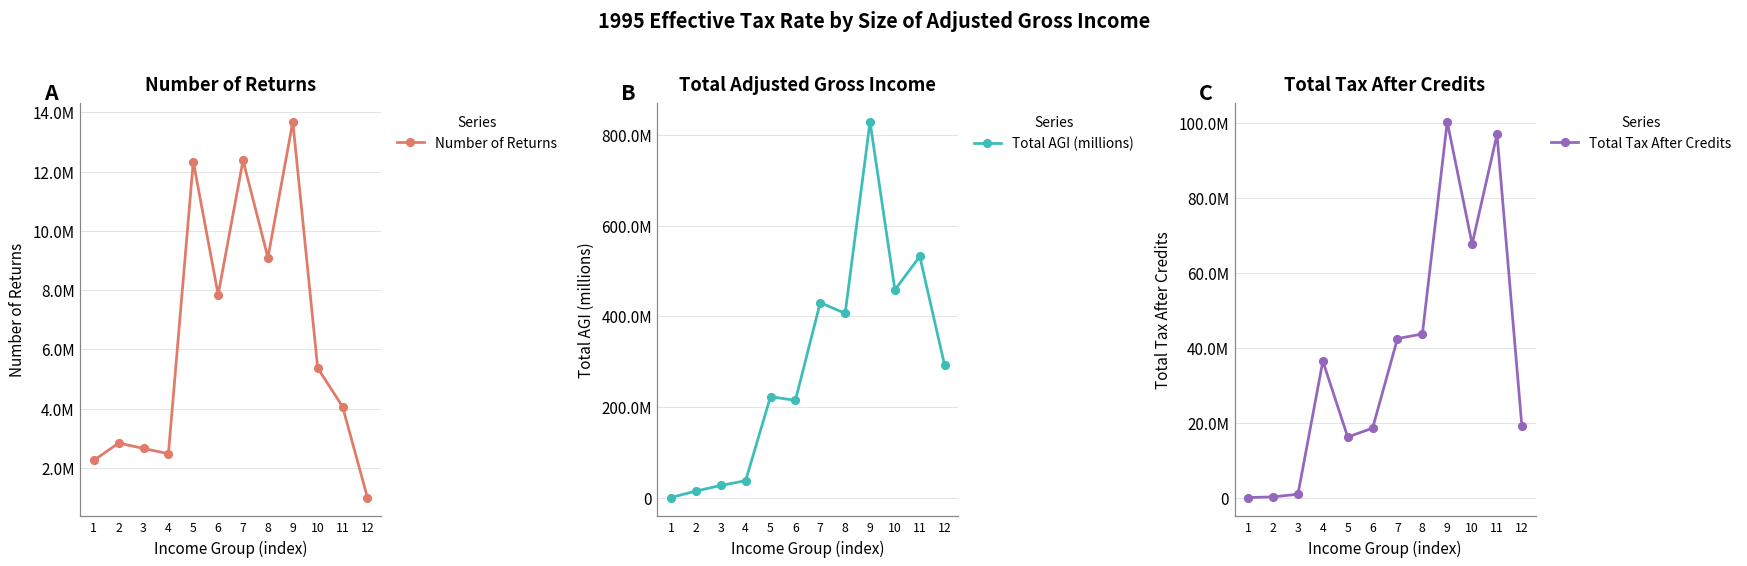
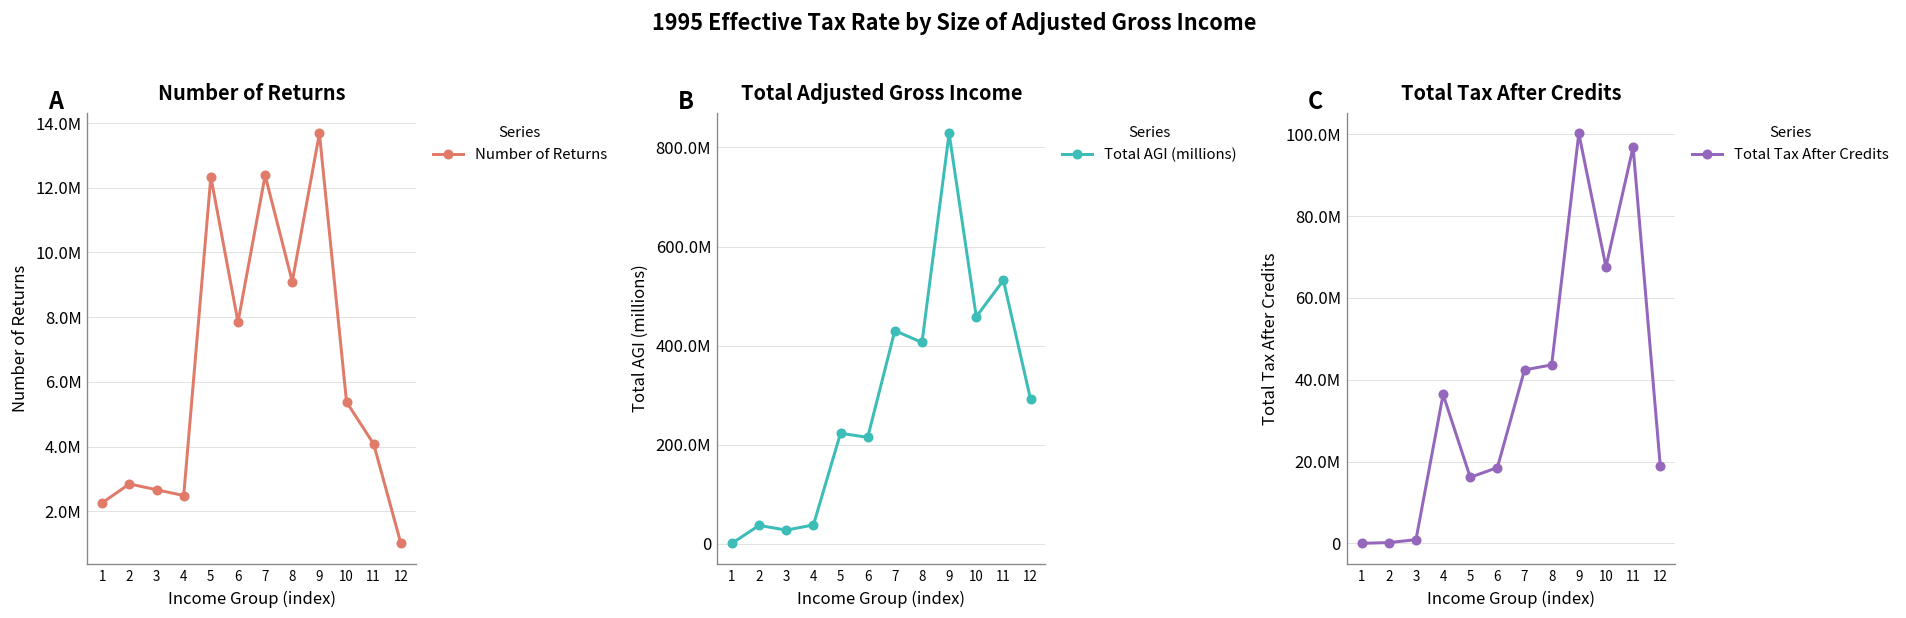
  {
    "Number of Returns": {
      "1": 2300000,
      "2": 2800000,
      "3": 2700000,
      "4": 2500000,
      "5": 12300000,
      "6": 7800000,
      "7": 12400000,
      "8": 9100000,
      "9": 13700000,
      "10": 5400000,
      "11": 4100000,
      "12": 1000000
    },
    "Total Adjusted Gross Income": {
      "1": 0,
-     "2": 20000000,
+     "2": 40000000,
      "3": 30000000,
      "4": 40000000,
      "5": 220000000,
      "6": 220000000,
      "7": 430000000,
      "8": 410000000,
      "9": 830000000,
      "10": 460000000,
      "11": 530000000,
      "12": 290000000
    },
    "Total Tax After Credits": {
      "1": 0,
      "2": 0,
      "3": 1000000,
      "4": 36000000,
      "5": 16000000,
      "6": 19000000,
      "7": 42000000,
      "8": 44000000,
      "9": 100000000,
      "10": 68000000,
      "11": 97000000,
      "12": 19000000
    }
  }
